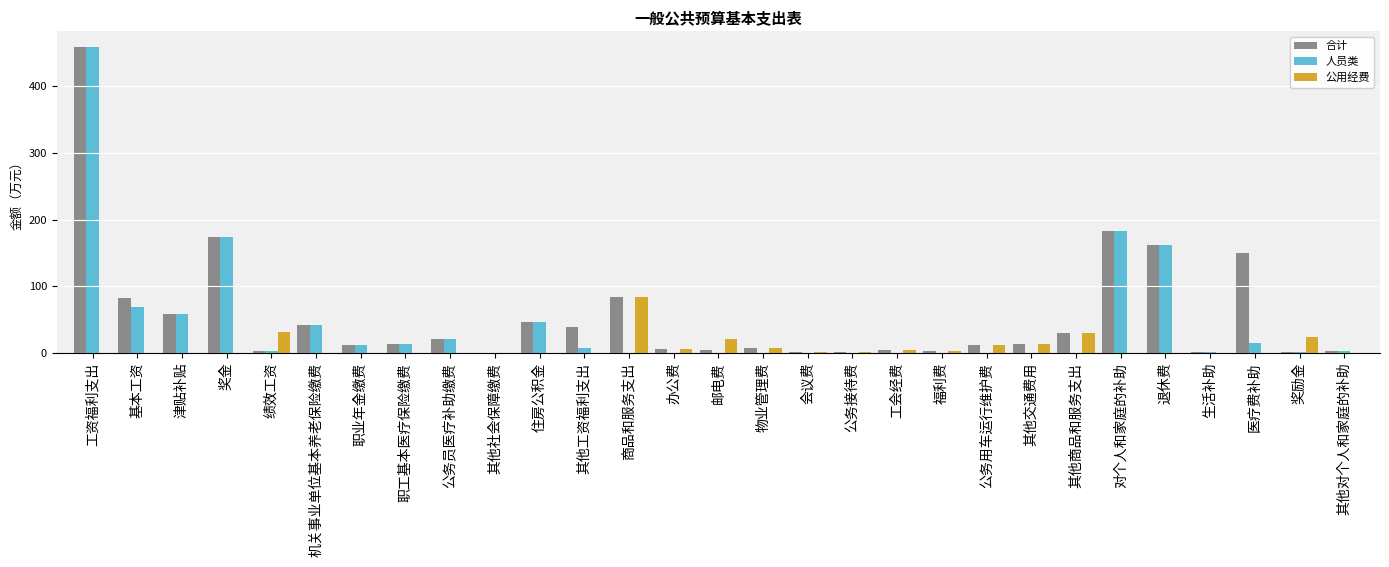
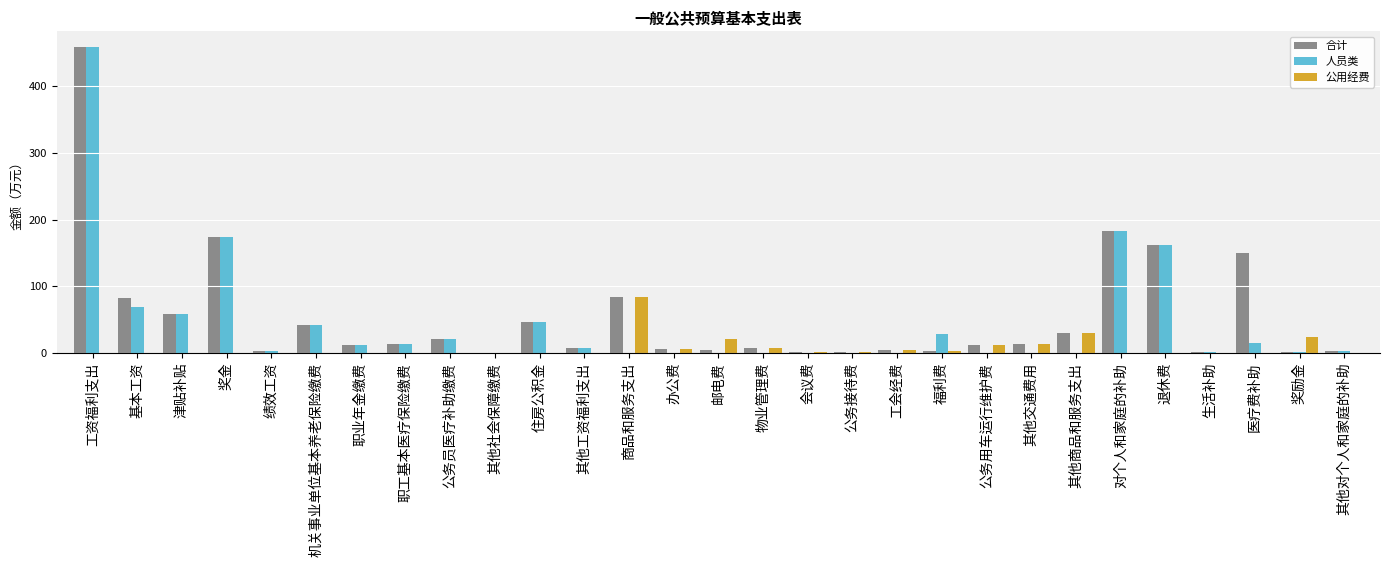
  {
    "合计": {
      "工资福利支出": 460,
      "基本工资": 80,
      "津贴补贴": 60,
      "奖金": 170,
      "机关事业单位基本养老保险缴费": 40,
      "职业年金缴费": 10,
      "职工基本医疗保险缴费": 10,
      "公务员医疗补助缴费": 20,
      "住房公积金": 50,
-     "其他工资福利支出": 40,
+     "其他工资福利支出": 10,
      "商品和服务支出": 80,
      "办公费": 10,
      "邮电费": 10,
      "物业管理费": 10,
      "工会经费": 10,
      "公务用车运行维护费": 10,
      "其他交通费用": 10,
      "其他商品和服务支出": 30,
      "对个人和家庭的补助": 180,
      "退休费": 160,
      "医疗费补助": 150
    },
    "人员类": {
      "工资福利支出": 460,
      "基本工资": 70,
      "津贴补贴": 60,
      "奖金": 170,
      "机关事业单位基本养老保险缴费": 40,
      "职业年金缴费": 10,
      "职工基本医疗保险缴费": 10,
      "公务员医疗补助缴费": 20,
      "住房公积金": 50,
      "其他工资福利支出": 10,
      "商品和服务支出": 0,
      "办公费": 0,
      "邮电费": 0,
      "物业管理费": 0,
      "会议费": 0,
      "公务接待费": 0,
      "工会经费": 0,
-     "福利费": 0,
+     "福利费": 30,
      "公务用车运行维护费": 0,
      "其他交通费用": 0,
      "其他商品和服务支出": 0,
      "对个人和家庭的补助": 180,
      "退休费": 160,
      "医疗费补助": 10
    },
    "公用经费": {
      "工资福利支出": 0,
      "基本工资": 0,
      "津贴补贴": 0,
      "奖金": 0,
-     "绩效工资": 30,
+     "绩效工资": 0,
      "机关事业单位基本养老保险缴费": 0,
      "职业年金缴费": 0,
      "职工基本医疗保险缴费": 0,
      "公务员医疗补助缴费": 0,
      "其他社会保障缴费": 0,
      "住房公积金": 0,
      "其他工资福利支出": 0,
      "商品和服务支出": 80,
      "办公费": 10,
      "邮电费": 20,
      "物业管理费": 10,
      "工会经费": 10,
      "公务用车运行维护费": 10,
      "其他交通费用": 10,
      "其他商品和服务支出": 30,
      "对个人和家庭的补助": 0,
      "退休费": 0,
      "生活补助": 0,
      "医疗费补助": 0,
      "奖励金": 20,
      "其他对个人和家庭的补助": 0
    }
  }
